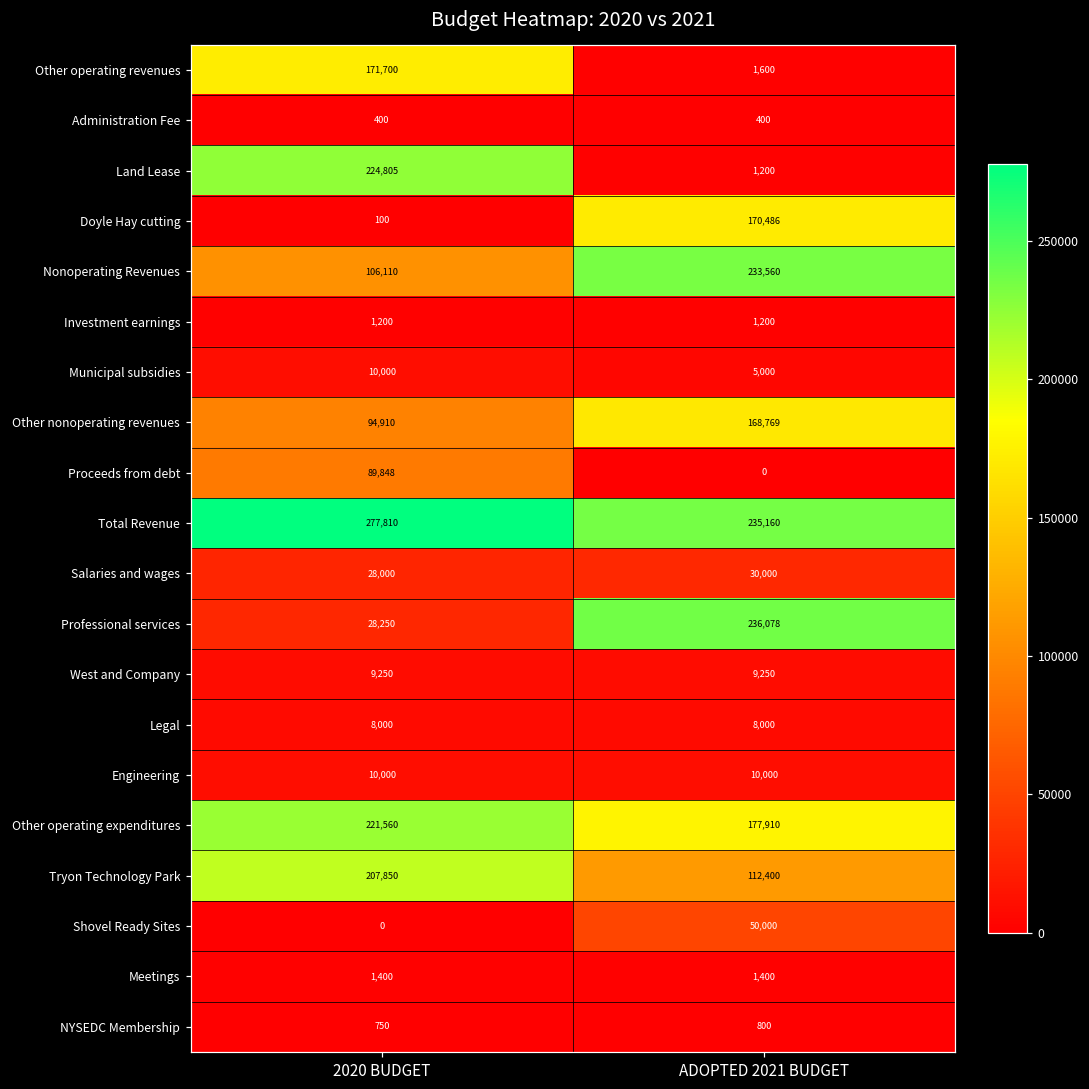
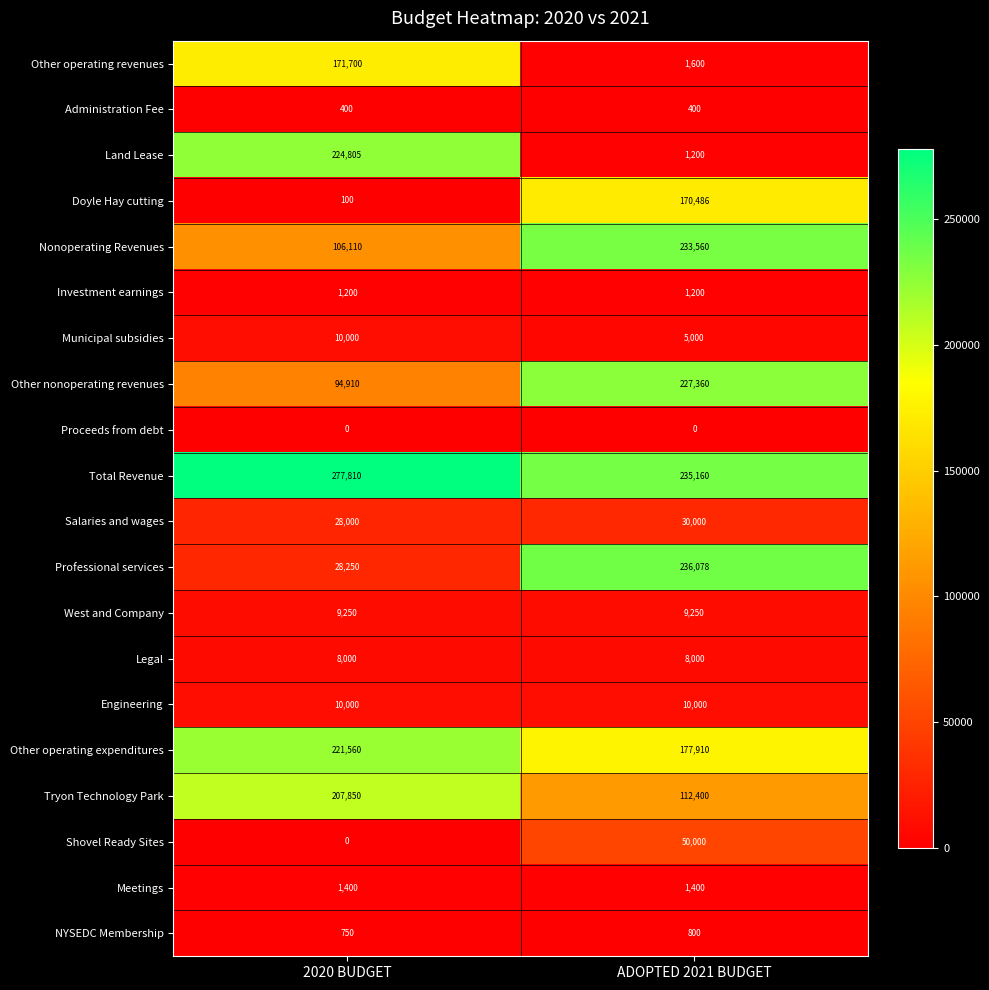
  {
    "Other operating revenues": {
      "2020 BUDGET": "171,700",
      "ADOPTED 2021 BUDGET": "1,600"
    },
    "Administration Fee": {
      "2020 BUDGET": "400",
      "ADOPTED 2021 BUDGET": "400"
    },
    "Land Lease": {
      "2020 BUDGET": "224,805",
      "ADOPTED 2021 BUDGET": "1,200"
    },
    "Doyle Hay cutting": {
      "2020 BUDGET": "100",
      "ADOPTED 2021 BUDGET": "170,486"
    },
    "Nonoperating Revenues": {
      "2020 BUDGET": "106,110",
      "ADOPTED 2021 BUDGET": "233,560"
    },
    "Investment earnings": {
      "2020 BUDGET": "1,200",
      "ADOPTED 2021 BUDGET": "1,200"
    },
    "Municipal subsidies": {
      "2020 BUDGET": "10,000",
      "ADOPTED 2021 BUDGET": "5,000"
    },
    "Other nonoperating revenues": {
      "2020 BUDGET": "94,910",
-     "ADOPTED 2021 BUDGET": "168,769"
+     "ADOPTED 2021 BUDGET": "227,360"
    },
    "Proceeds from debt": {
-     "2020 BUDGET": "89,848",
+     "2020 BUDGET": "0",
      "ADOPTED 2021 BUDGET": "0"
    },
    "Total Revenue": {
      "2020 BUDGET": "277,810",
      "ADOPTED 2021 BUDGET": "235,160"
    },
    "Salaries and wages": {
      "2020 BUDGET": "28,000",
      "ADOPTED 2021 BUDGET": "30,000"
    },
    "Professional services": {
      "2020 BUDGET": "28,250",
      "ADOPTED 2021 BUDGET": "236,078"
    },
    "West and Company": {
      "2020 BUDGET": "9,250",
      "ADOPTED 2021 BUDGET": "9,250"
    },
    "Legal": {
      "2020 BUDGET": "8,000",
      "ADOPTED 2021 BUDGET": "8,000"
    },
    "Engineering": {
      "2020 BUDGET": "10,000",
      "ADOPTED 2021 BUDGET": "10,000"
    },
    "Other operating expenditures": {
      "2020 BUDGET": "221,560",
      "ADOPTED 2021 BUDGET": "177,910"
    },
    "Tryon Technology Park": {
      "2020 BUDGET": "207,850",
      "ADOPTED 2021 BUDGET": "112,400"
    },
    "Shovel Ready Sites": {
      "2020 BUDGET": "0",
      "ADOPTED 2021 BUDGET": "50,000"
    },
    "Meetings": {
      "2020 BUDGET": "1,400",
      "ADOPTED 2021 BUDGET": "1,400"
    },
    "NYSEDC Membership": {
      "2020 BUDGET": "750",
      "ADOPTED 2021 BUDGET": "800"
    }
  }
